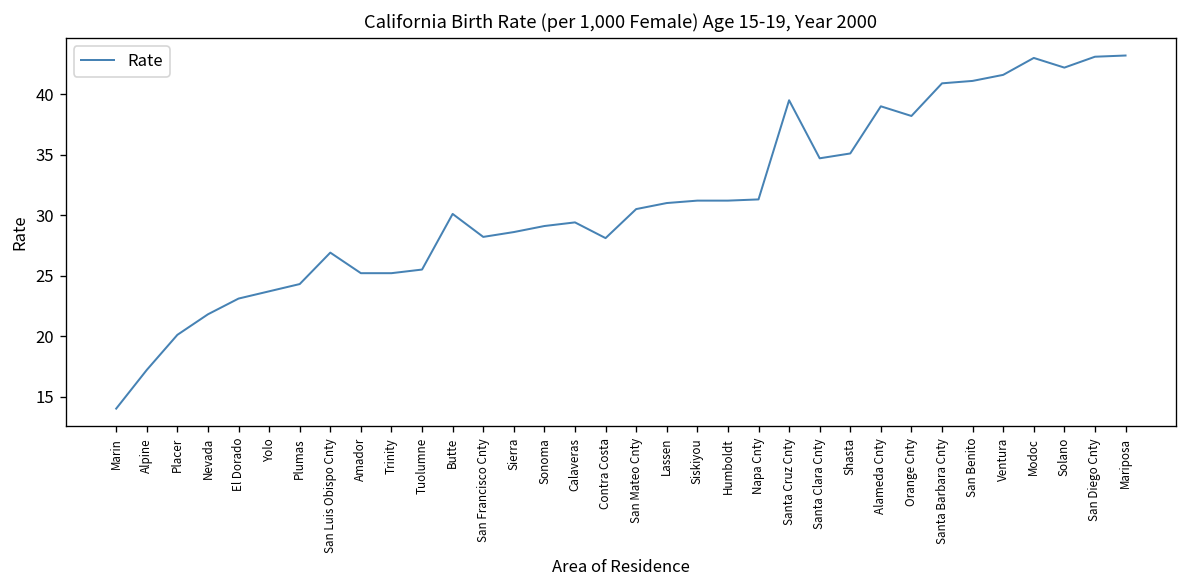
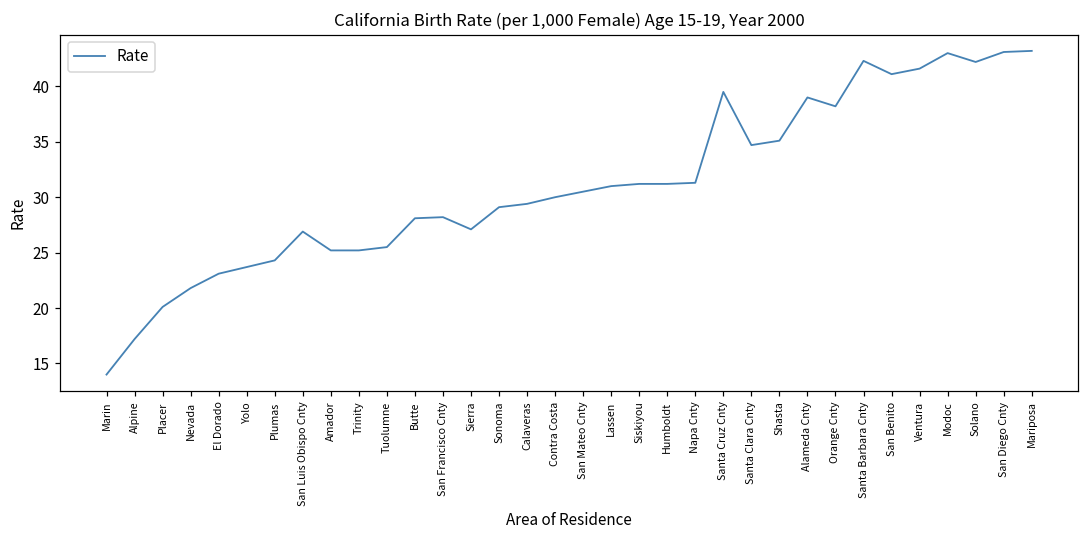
  {
    "Marin": 14.0,
    "Alpine": 17.2,
    "Placer": 20.1,
    "Nevada": 21.8,
    "El Dorado": 23.1,
    "Yolo": 23.7,
    "Plumas": 24.3,
    "San Luis Obispo Cnty": 26.9,
    "Amador": 25.2,
    "Trinity": 25.2,
    "Tuolumne": 25.5,
-   "Butte": 30.1,
+   "Butte": 28.1,
    "San Francisco Cnty": 28.2,
-   "Sierra": 28.6,
+   "Sierra": 27.1,
    "Sonoma": 29.1,
    "Calaveras": 29.4,
-   "Contra Costa": 28.1,
+   "Contra Costa": 30.0,
    "San Mateo Cnty": 30.5,
    "Lassen": 31.0,
    "Siskiyou": 31.2,
    "Humboldt": 31.2,
    "Napa Cnty": 31.3,
    "Santa Cruz Cnty": 39.5,
    "Santa Clara Cnty": 34.7,
    "Shasta": 35.1,
    "Alameda Cnty": 39.0,
    "Orange Cnty": 38.2,
-   "Santa Barbara Cnty": 40.9,
+   "Santa Barbara Cnty": 42.3,
    "San Benito": 41.1,
    "Ventura": 41.6,
    "Modoc": 43.0,
    "Solano": 42.2,
    "San Diego Cnty": 43.1,
    "Mariposa": 43.2
  }
